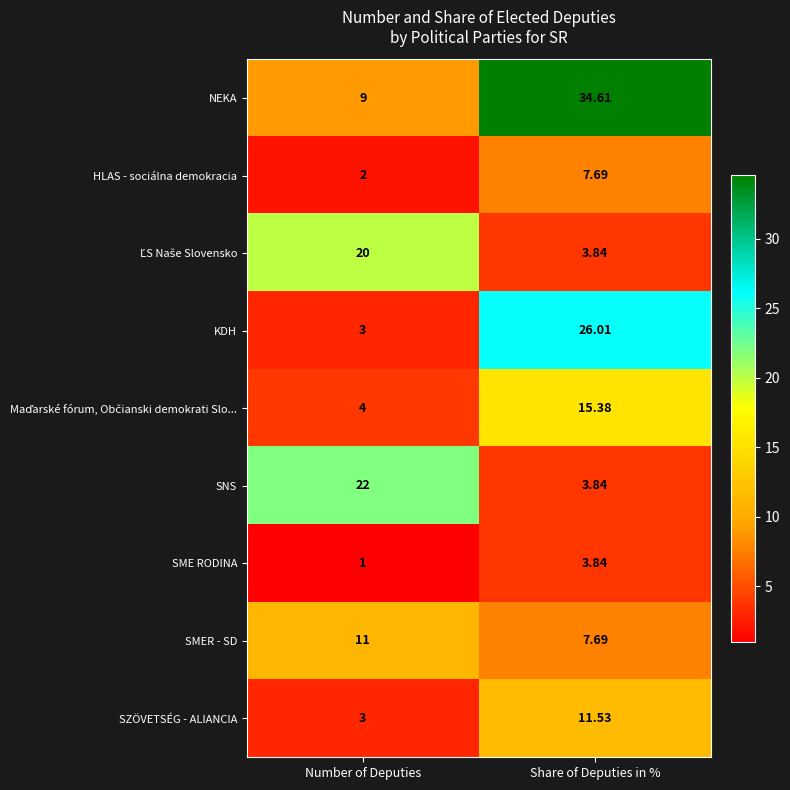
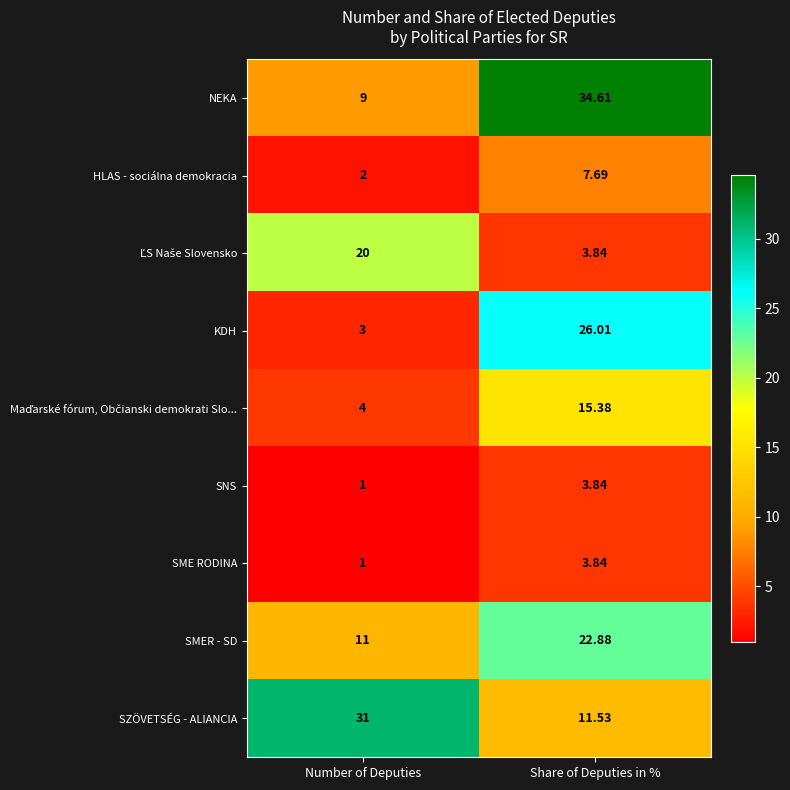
  {
    "NEKA": {
      "Number of Deputies": 9,
      "Share of Deputies in %": 34.61
    },
    "HLAS - sociálna demokracia": {
      "Number of Deputies": 2,
      "Share of Deputies in %": 7.69
    },
    "ĽS Naše Slovensko": {
      "Number of Deputies": 20,
      "Share of Deputies in %": 3.84
    },
    "KDH": {
      "Number of Deputies": 3,
      "Share of Deputies in %": 26.01
    },
    "Maďarské fórum, Občianski demokrati Slo...": {
      "Number of Deputies": 4,
      "Share of Deputies in %": 15.38
    },
    "SNS": {
-     "Number of Deputies": 22,
+     "Number of Deputies": 1,
      "Share of Deputies in %": 3.84
    },
    "SME RODINA": {
      "Number of Deputies": 1,
      "Share of Deputies in %": 3.84
    },
    "SMER - SD": {
      "Number of Deputies": 11,
-     "Share of Deputies in %": 7.69
+     "Share of Deputies in %": 22.88
    },
    "SZÖVETSÉG - ALIANCIA": {
-     "Number of Deputies": 3,
+     "Number of Deputies": 31,
      "Share of Deputies in %": 11.53
    }
  }
